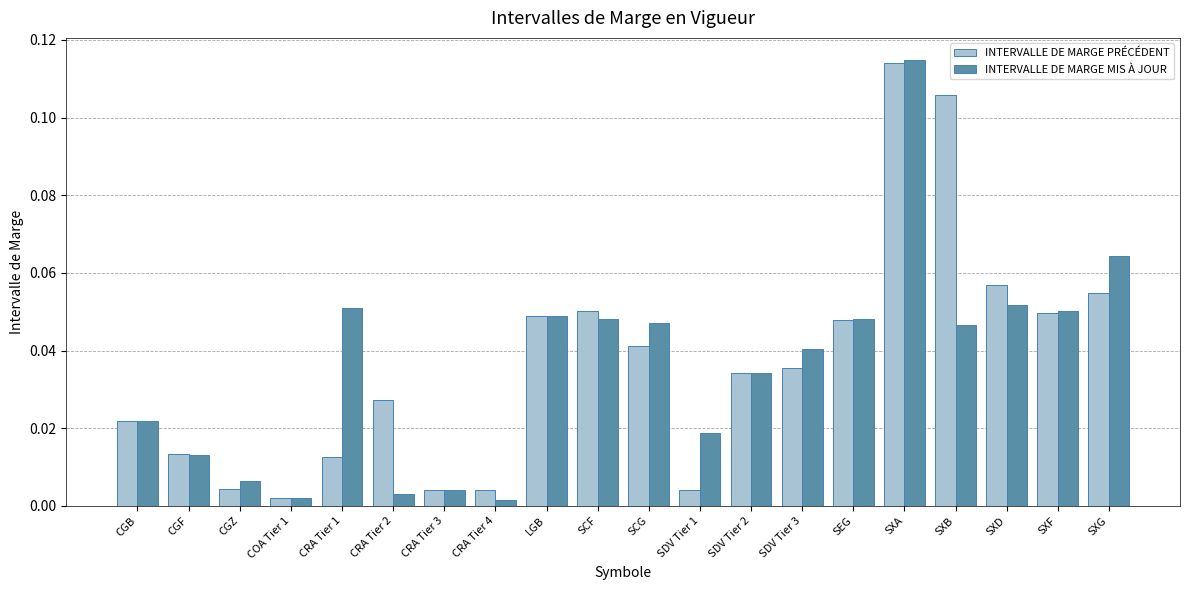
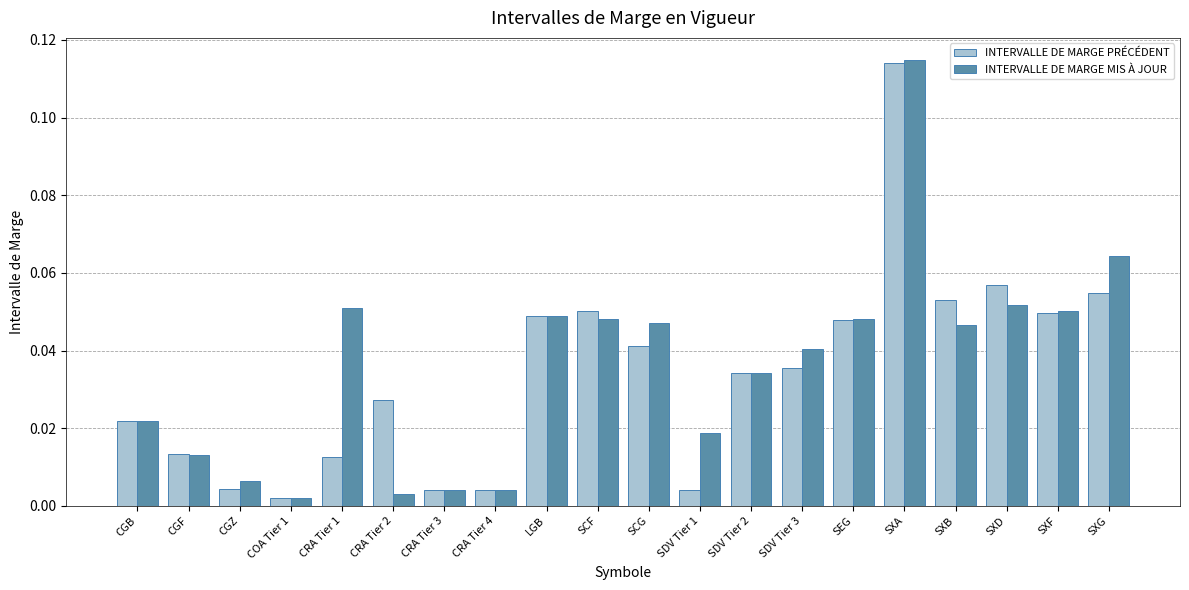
  {
    "INTERVALLE DE MARGE PRÉCÉDENT": {
      "CGB": 0.022,
      "CGF": 0.013,
      "CGZ": 0.004,
      "COA Tier 1": 0.002,
      "CRA Tier 1": 0.013,
      "CRA Tier 2": 0.027,
      "CRA Tier 3": 0.004,
      "CRA Tier 4": 0.004,
      "LGB": 0.049,
      "SCF": 0.050,
      "SCG": 0.041,
      "SDV Tier 1": 0.004,
      "SDV Tier 2": 0.034,
      "SDV Tier 3": 0.035,
      "SEG": 0.048,
      "SXA": 0.114,
-     "SXB": 0.106,
+     "SXB": 0.053,
      "SXD": 0.057,
      "SXF": 0.050,
      "SXG": 0.055
    },
    "INTERVALLE DE MARGE MIS À JOUR": {
      "CGB": 0.022,
      "CGF": 0.013,
      "CGZ": 0.006,
      "COA Tier 1": 0.002,
      "CRA Tier 1": 0.051,
      "CRA Tier 2": 0.003,
      "CRA Tier 3": 0.004,
-     "CRA Tier 4": 0.002,
+     "CRA Tier 4": 0.004,
      "LGB": 0.049,
      "SCF": 0.048,
      "SCG": 0.047,
      "SDV Tier 1": 0.019,
      "SDV Tier 2": 0.034,
      "SDV Tier 3": 0.040,
      "SEG": 0.048,
      "SXA": 0.115,
      "SXB": 0.046,
      "SXD": 0.052,
      "SXF": 0.050,
      "SXG": 0.064
    }
  }
